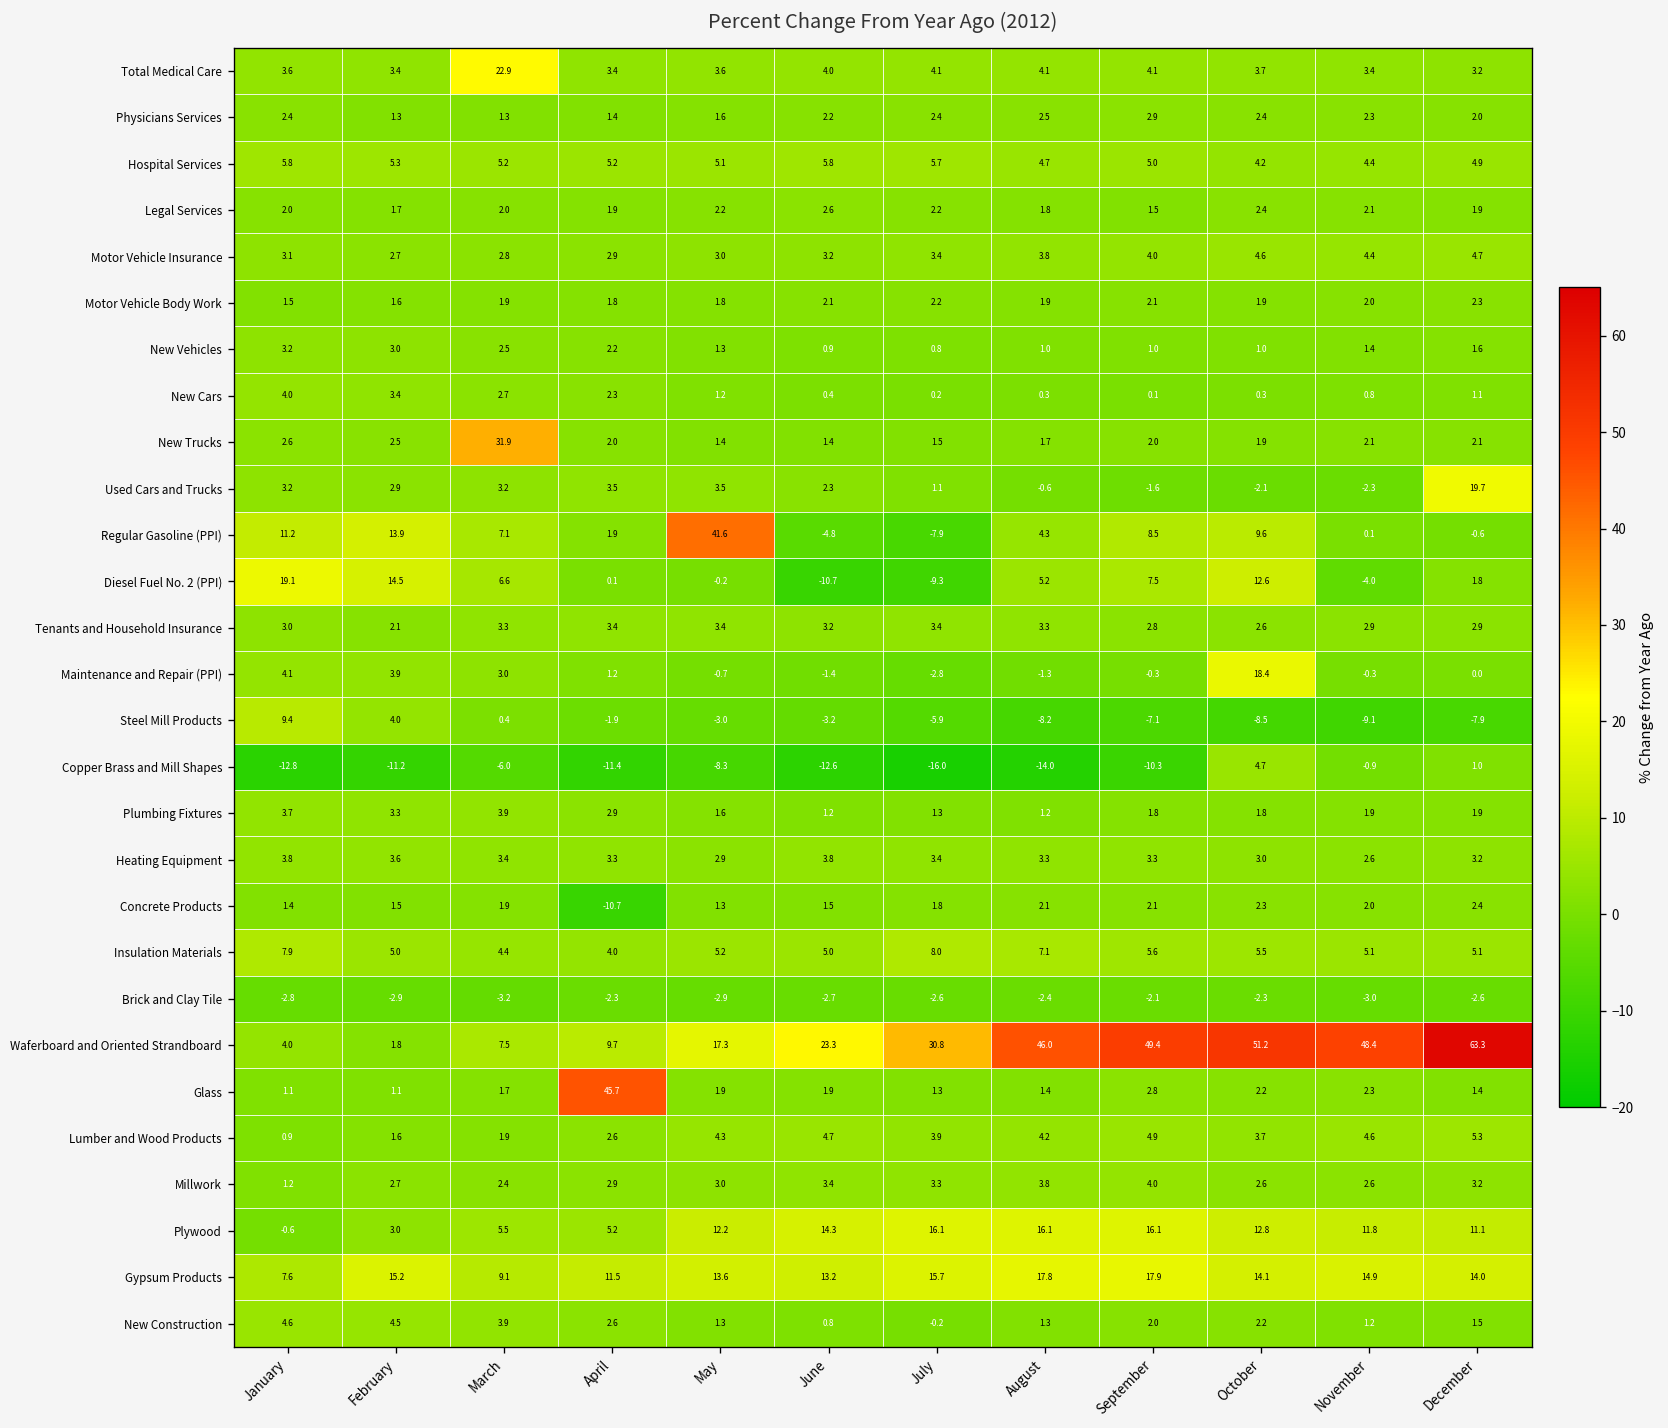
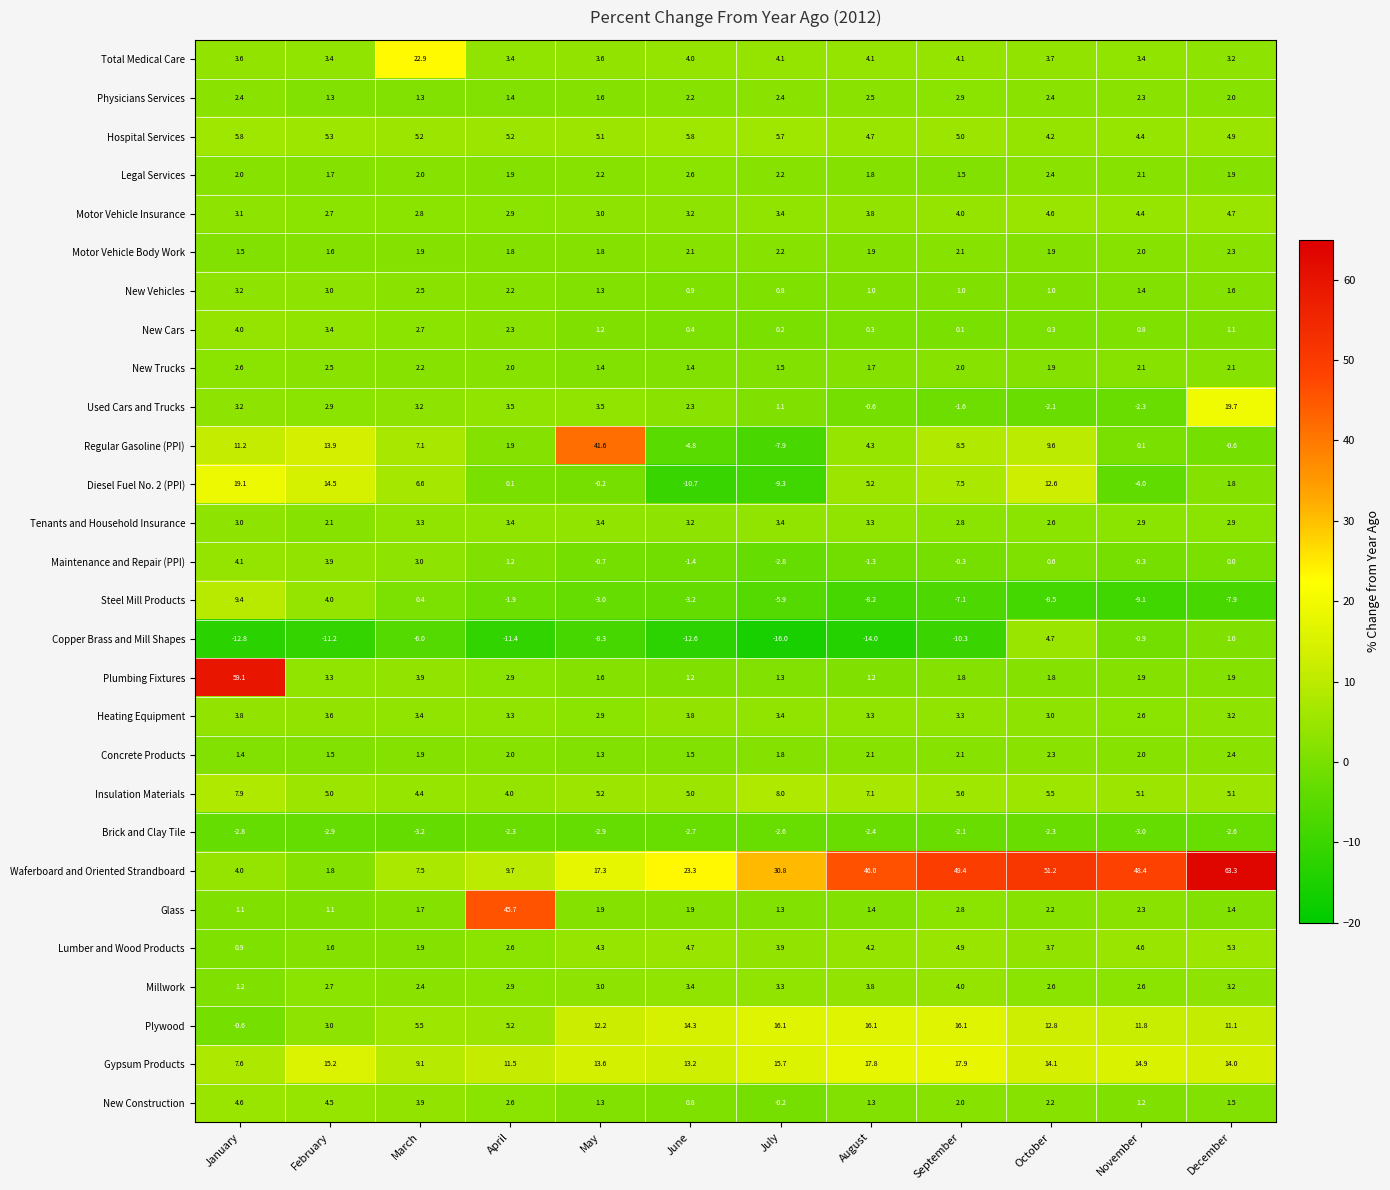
  {
    "New Trucks": {
      "January": 2.6,
      "February": 2.5,
-     "March": 31.9,
+     "March": 2.2,
      "April": 2.0,
      "May": 1.4,
      "June": 1.4,
      "July": 1.5,
      "August": 1.7,
      "September": 2.0,
      "October": 1.9,
      "November": 2.1,
      "December": 2.1
    },
    "Maintenance and Repair (PPI)": {
      "January": 4.1,
      "February": 3.9,
      "March": 3.0,
      "April": 1.2,
      "May": -0.7,
      "June": -1.4,
      "July": -2.8,
      "August": -1.3,
      "September": -0.3,
-     "October": 18.4,
+     "October": 0.6,
      "November": -0.3,
      "December": 0.0
    },
    "Plumbing Fixtures": {
-     "January": 3.7,
+     "January": 59.1,
      "February": 3.3,
      "March": 3.9,
      "April": 2.9,
      "May": 1.6,
      "June": 1.2,
      "July": 1.3,
      "August": 1.2,
      "September": 1.8,
      "October": 1.8,
      "November": 1.9,
      "December": 1.9
    },
    "Concrete Products": {
      "January": 1.4,
      "February": 1.5,
      "March": 1.9,
-     "April": -10.7,
+     "April": 2.0,
      "May": 1.3,
      "June": 1.5,
      "July": 1.8,
      "August": 2.1,
      "September": 2.1,
      "October": 2.3,
      "November": 2.0,
      "December": 2.4
    }
  }
